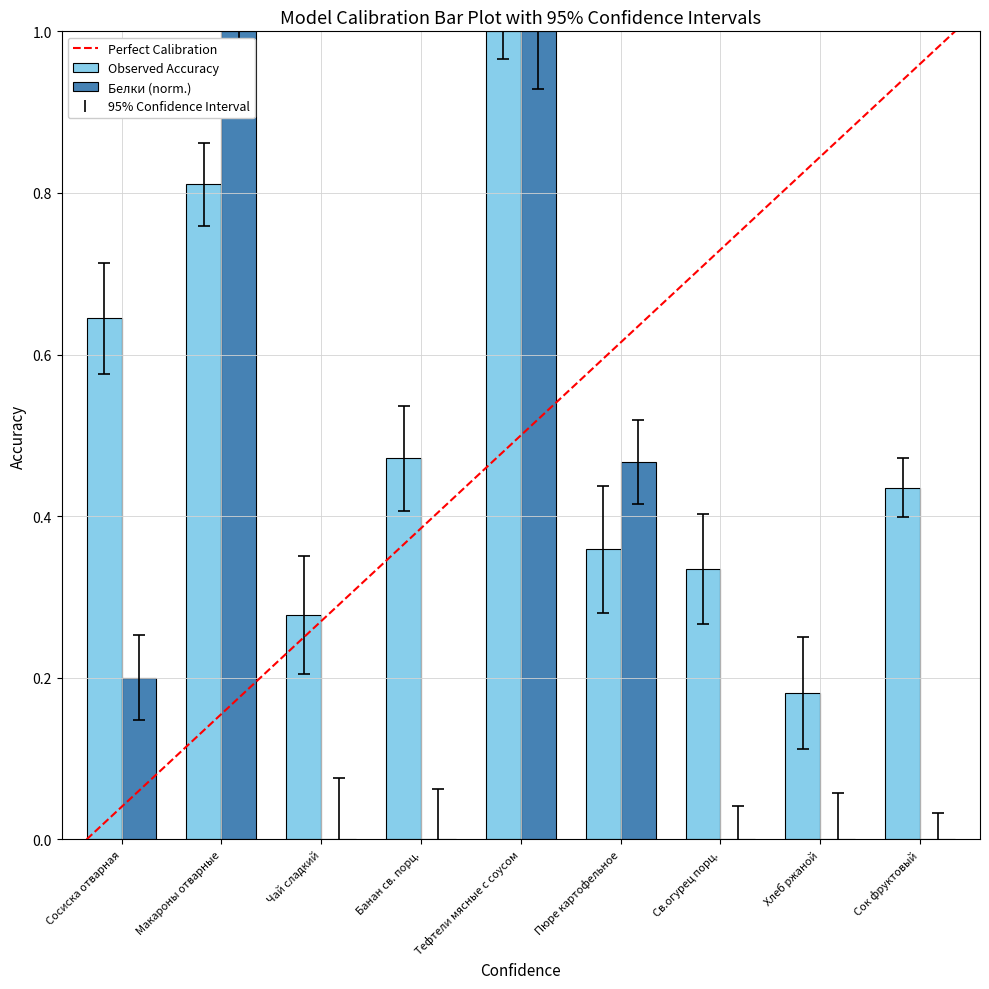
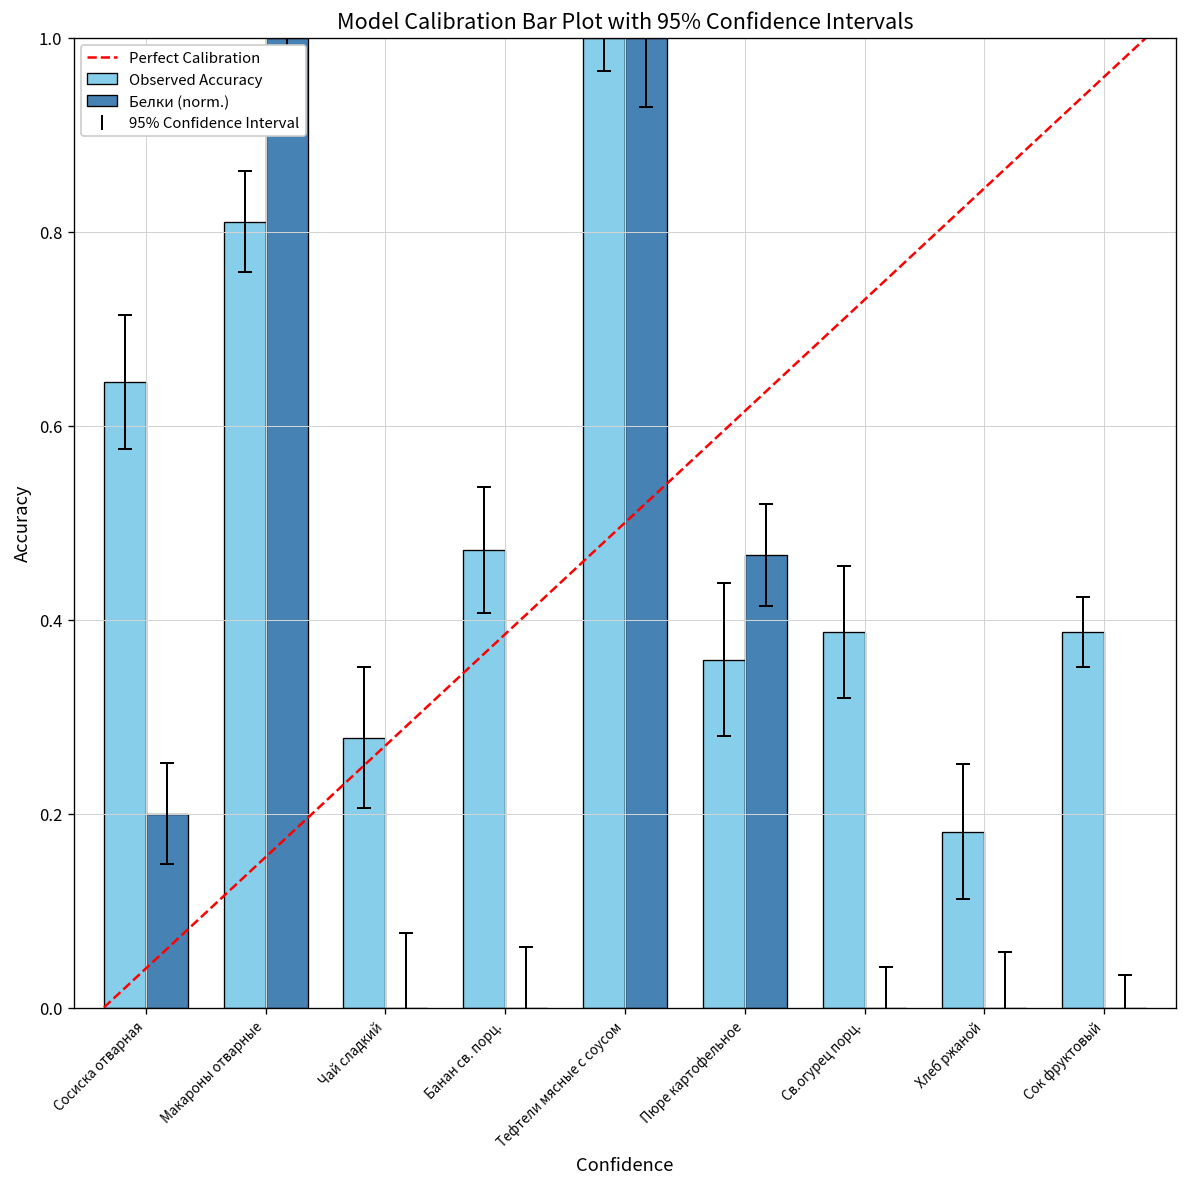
  {
    "Observed Accuracy": {
      "Сосиска отварная": 0.65,
      "Макароны отварные": 0.81,
      "Чай сладкий": 0.28,
      "Банан св. порц.": 0.47,
      "Тефтели мясные с соусом": 1.00,
      "Пюре картофельное": 0.36,
-     "Св.огурец порц.": 0.33,
+     "Св.огурец порц.": 0.39,
      "Хлеб ржаной": 0.18,
-     "Сок фруктовый": 0.44
+     "Сок фруктовый": 0.39
    }
  }
